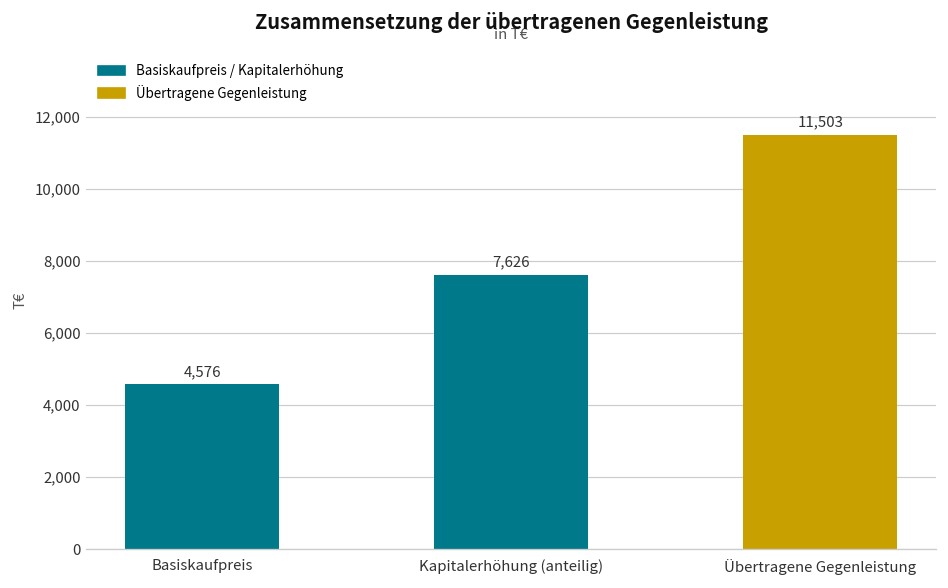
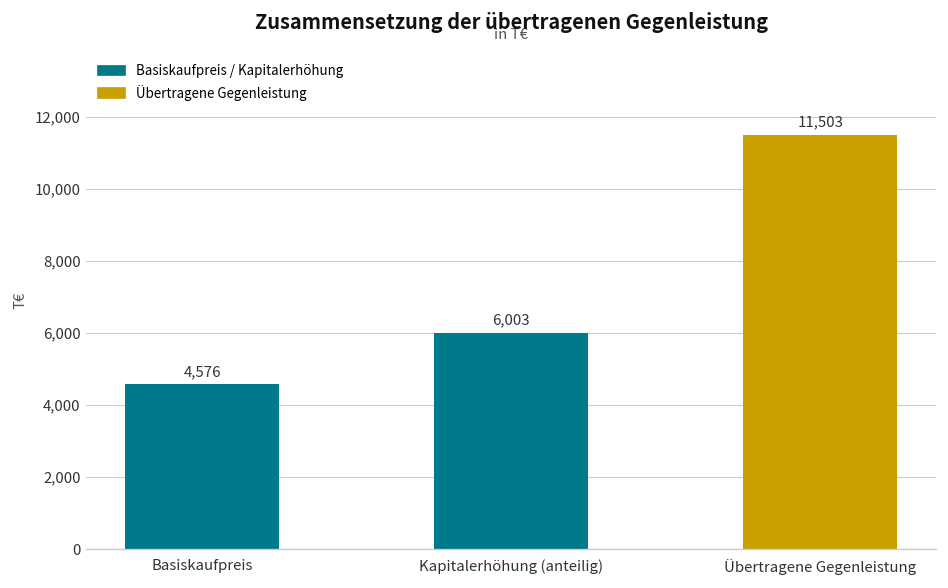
  {
    "Basiskaufpreis": "4,576",
-   "Kapitalerhöhung (anteilig)": "7,626",
+   "Kapitalerhöhung (anteilig)": "6,003",
    "Übertragene Gegenleistung": "11,503"
  }
